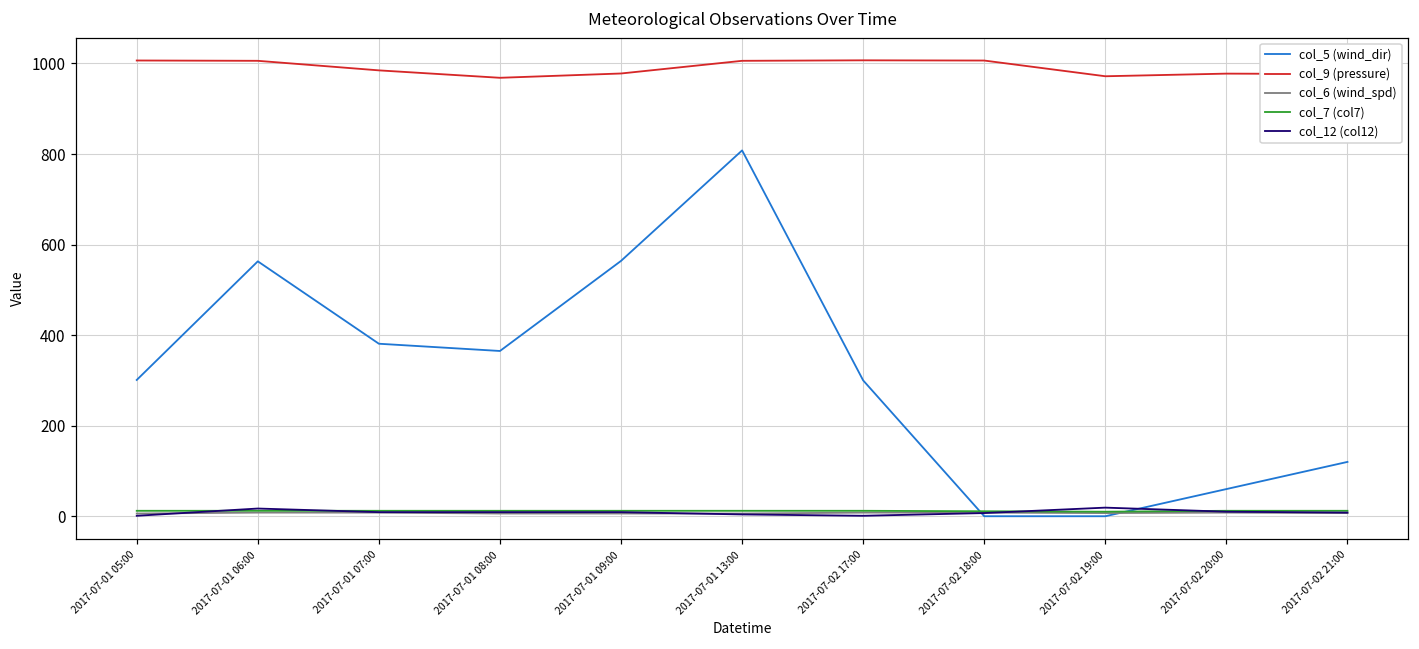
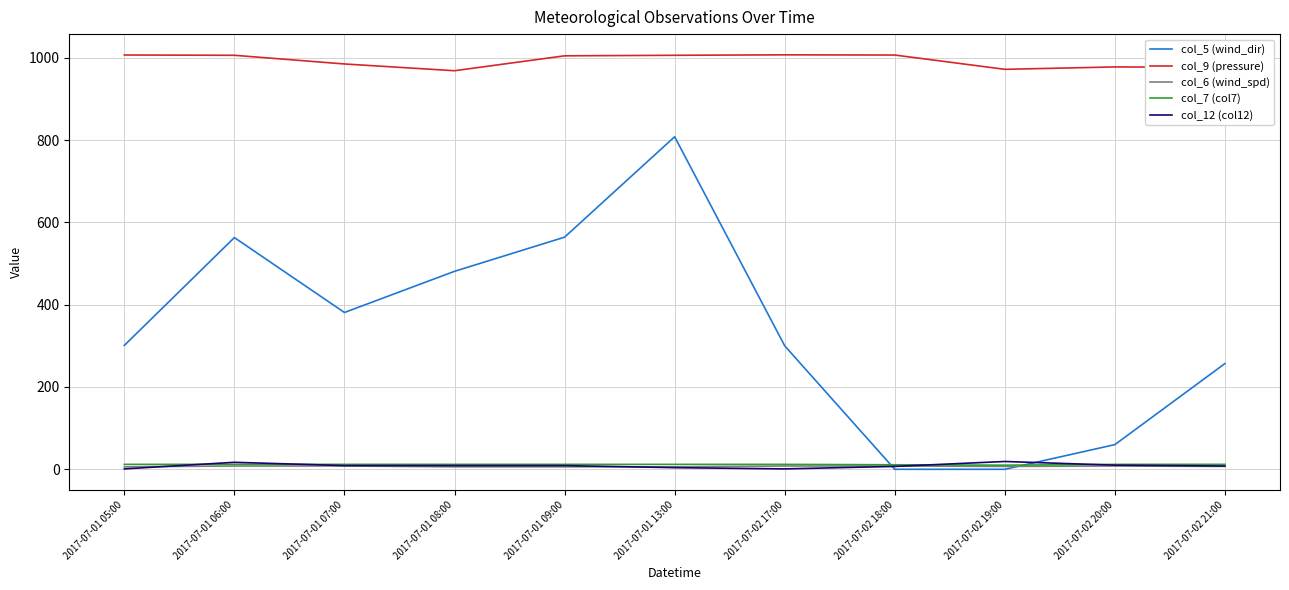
  {
    "col_5 (wind_dir)": {
      "2017-07-01 05:00": 300,
      "2017-07-01 06:00": 560,
      "2017-07-01 07:00": 380,
-     "2017-07-01 08:00": 370,
+     "2017-07-01 08:00": 480,
      "2017-07-01 09:00": 560,
      "2017-07-01 13:00": 810,
      "2017-07-02 17:00": 300,
      "2017-07-02 18:00": 0,
      "2017-07-02 19:00": 0,
      "2017-07-02 20:00": 60,
-     "2017-07-02 21:00": 120
+     "2017-07-02 21:00": 260
    },
    "col_9 (pressure)": {
      "2017-07-01 05:00": 1010,
      "2017-07-01 06:00": 1010,
      "2017-07-01 07:00": 980,
      "2017-07-01 08:00": 970,
-     "2017-07-01 09:00": 980,
+     "2017-07-01 09:00": 1000,
      "2017-07-01 13:00": 1010,
      "2017-07-02 17:00": 1010,
      "2017-07-02 18:00": 1010,
      "2017-07-02 19:00": 970,
      "2017-07-02 20:00": 980
    },
    "col_12 (col12)": {
      "2017-07-02 17:00": 0,
      "2017-07-02 19:00": 20
    }
  }
